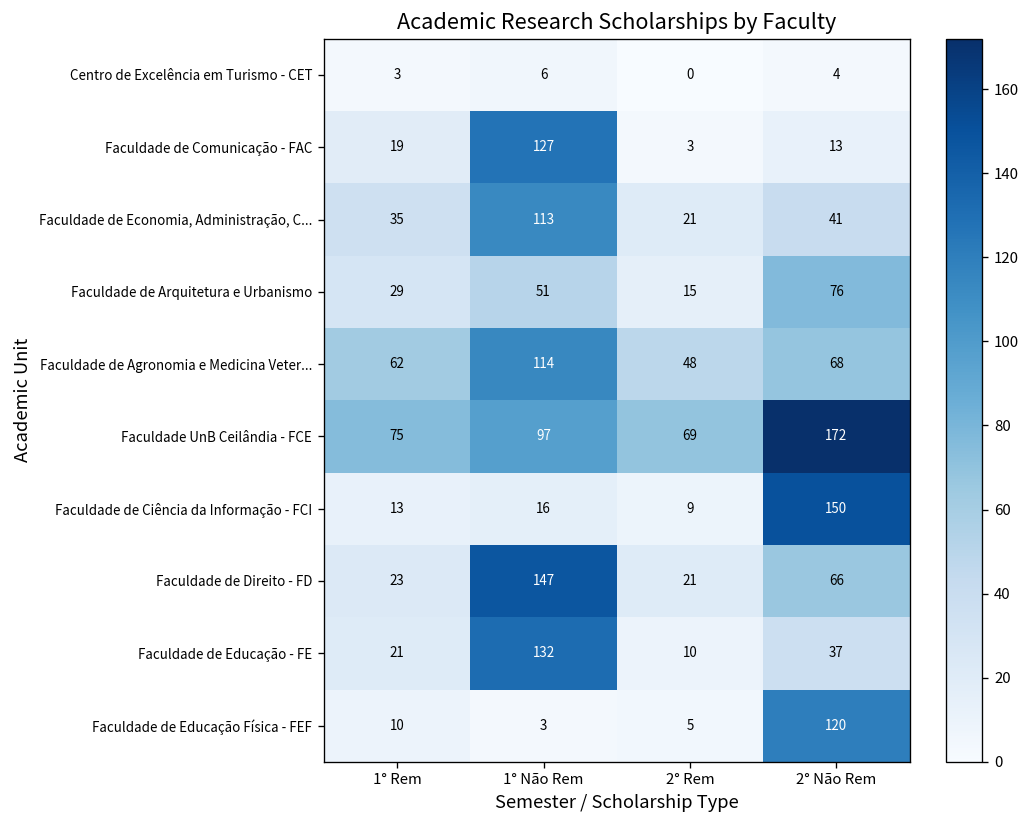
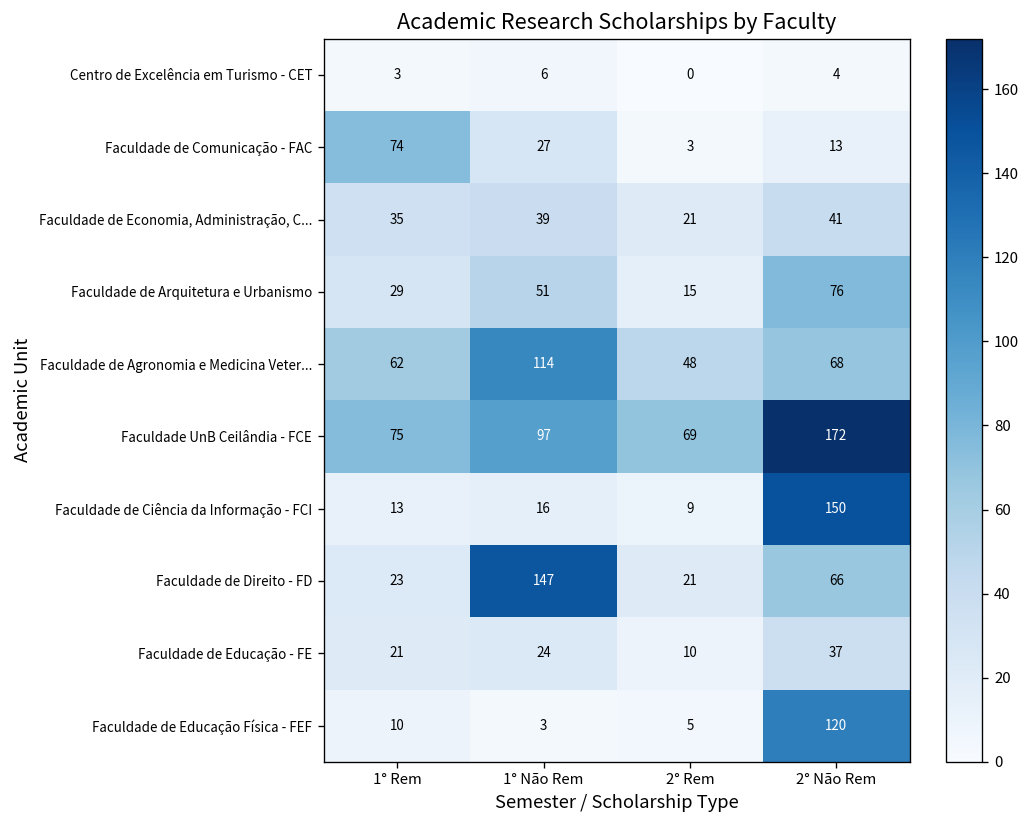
  {
    "Centro de Excelência em Turismo - CET": {
      "1° Rem": 3,
      "1° Não Rem": 6,
      "2° Rem": 0,
      "2° Não Rem": 4
    },
    "Faculdade de Comunicação - FAC": {
-     "1° Rem": 19,
-     "1° Não Rem": 127,
+     "1° Rem": 74,
+     "1° Não Rem": 27,
      "2° Rem": 3,
      "2° Não Rem": 13
    },
    "Faculdade de Economia, Administração, C...": {
      "1° Rem": 35,
-     "1° Não Rem": 113,
+     "1° Não Rem": 39,
      "2° Rem": 21,
      "2° Não Rem": 41
    },
    "Faculdade de Arquitetura e Urbanismo": {
      "1° Rem": 29,
      "1° Não Rem": 51,
      "2° Rem": 15,
      "2° Não Rem": 76
    },
    "Faculdade de Agronomia e Medicina Veter...": {
      "1° Rem": 62,
      "1° Não Rem": 114,
      "2° Rem": 48,
      "2° Não Rem": 68
    },
    "Faculdade UnB Ceilândia - FCE": {
      "1° Rem": 75,
      "1° Não Rem": 97,
      "2° Rem": 69,
      "2° Não Rem": 172
    },
    "Faculdade de Ciência da Informação - FCI": {
      "1° Rem": 13,
      "1° Não Rem": 16,
      "2° Rem": 9,
      "2° Não Rem": 150
    },
    "Faculdade de Direito - FD": {
      "1° Rem": 23,
      "1° Não Rem": 147,
      "2° Rem": 21,
      "2° Não Rem": 66
    },
    "Faculdade de Educação - FE": {
      "1° Rem": 21,
-     "1° Não Rem": 132,
+     "1° Não Rem": 24,
      "2° Rem": 10,
      "2° Não Rem": 37
    },
    "Faculdade de Educação Física - FEF": {
      "1° Rem": 10,
      "1° Não Rem": 3,
      "2° Rem": 5,
      "2° Não Rem": 120
    }
  }
